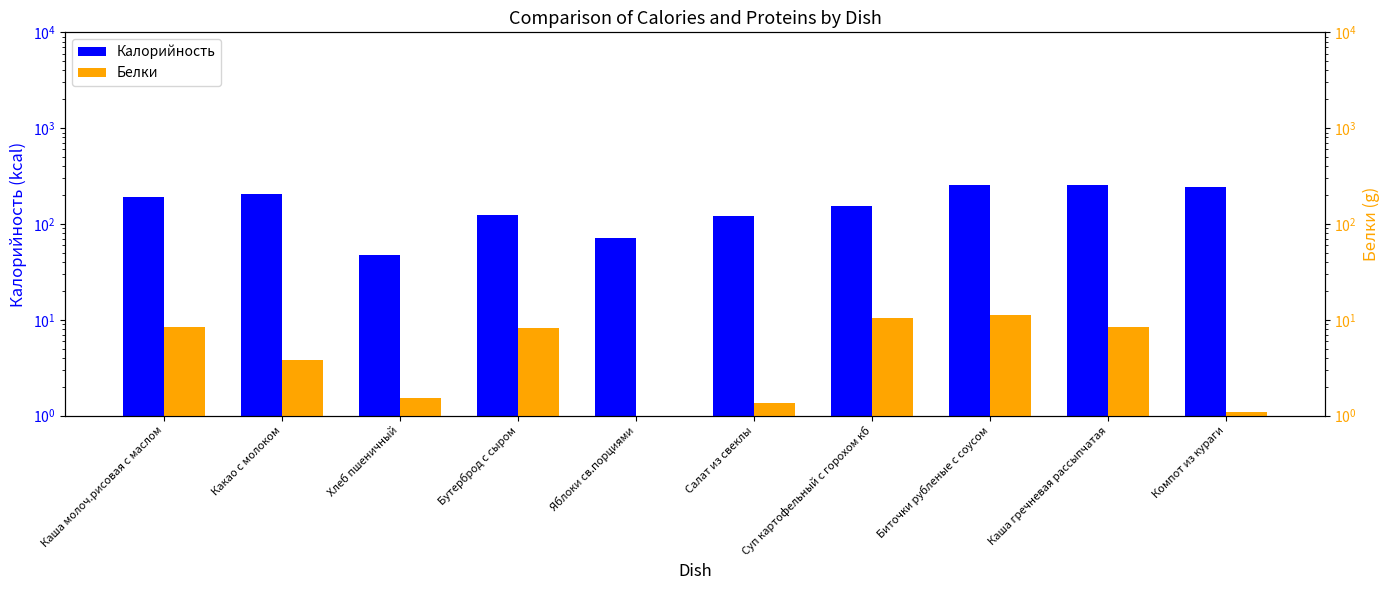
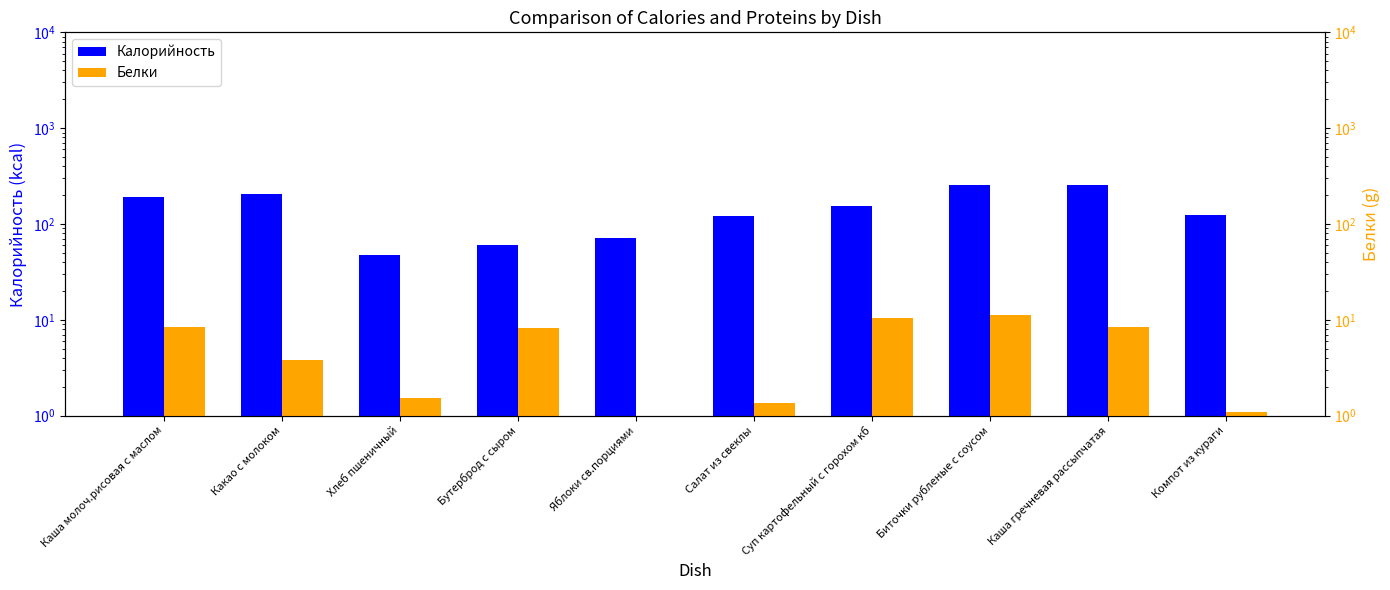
  {
    "Калорийность": {
      "Каша молоч.рисовая с маслом": 190,
      "Какао с молоком": 200,
      "Хлеб пшеничный": 50,
-     "Бутерброд с сыром": 130,
+     "Бутерброд с сыром": 60,
      "Яблоки св.порциями": 70,
      "Салат из свеклы": 120,
      "Суп картофельный с горохом кб": 150,
      "Биточки рубленые с соусом": 250,
      "Каша гречневая рассыпчатая": 260,
-     "Компот из кураги": 240
+     "Компот из кураги": 120
    },
    "Белки": {
      "Каша молоч.рисовая с маслом": 8,
      "Какао с молоком": 3.8,
      "Хлеб пшеничный": 1.5,
      "Бутерброд с сыром": 8,
      "Салат из свеклы": 1.4,
      "Суп картофельный с горохом кб": 11,
      "Биточки рубленые с соусом": 11,
      "Каша гречневая рассыпчатая": 8,
      "Компот из кураги": 1.1
    }
  }
